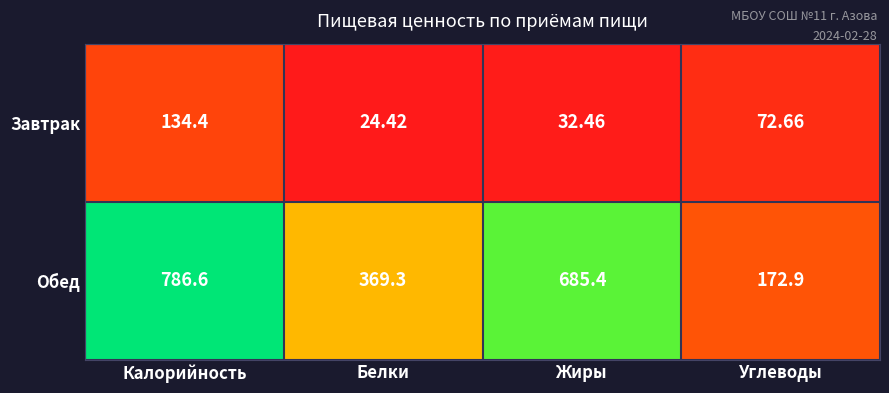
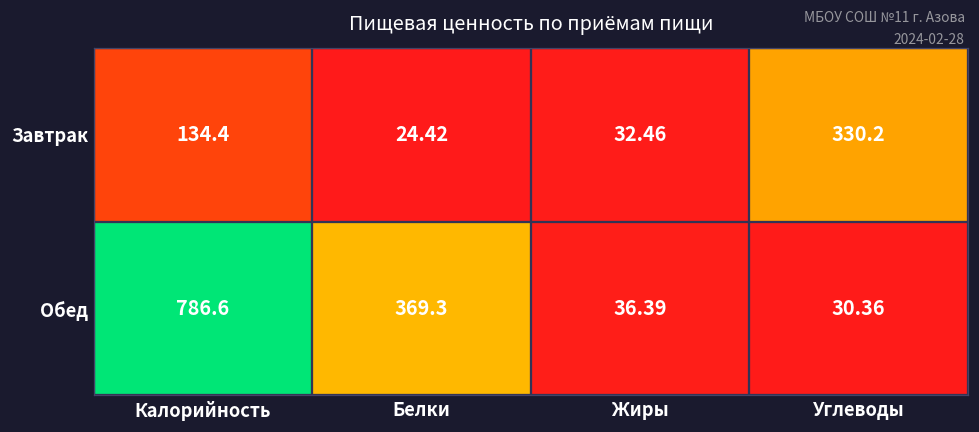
  {
    "Завтрак": {
      "Калорийность": 134.4,
      "Белки": 24.42,
      "Жиры": 32.46,
-     "Углеводы": 72.66
+     "Углеводы": 330.2
    },
    "Обед": {
      "Калорийность": 786.6,
      "Белки": 369.3,
-     "Жиры": 685.4,
-     "Углеводы": 172.9
+     "Жиры": 36.39,
+     "Углеводы": 30.36
    }
  }
